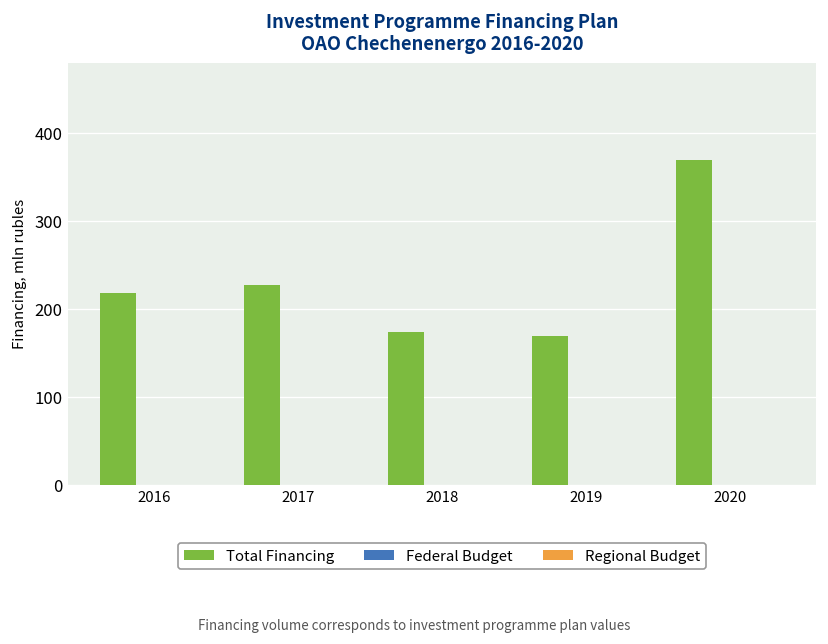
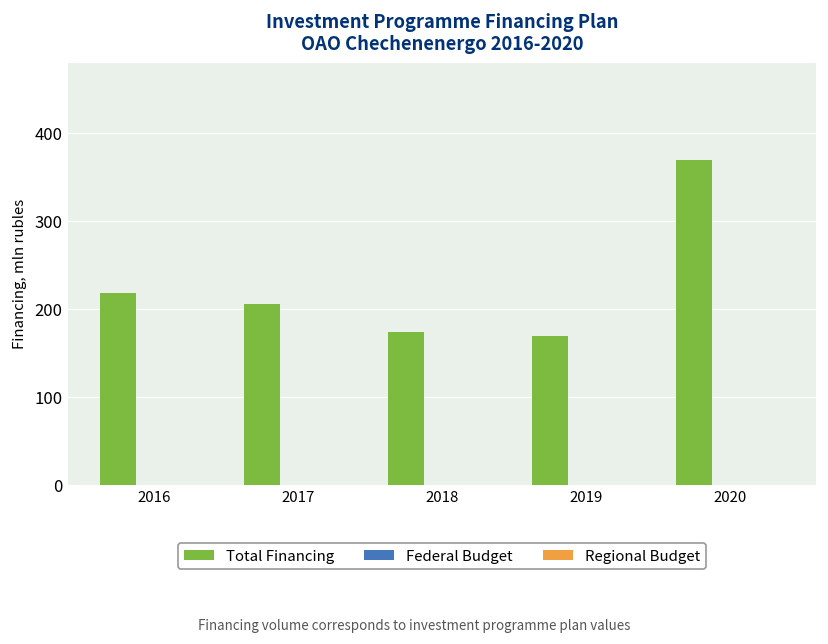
  {
    "Total Financing": {
      "2016": 220,
-     "2017": 230,
+     "2017": 210,
      "2018": 170,
      "2019": 170,
      "2020": 370
    },
    "Federal Budget": {
      "2016": 0,
      "2017": 0,
      "2018": 0,
      "2019": 0,
      "2020": 0
    },
    "Regional Budget": {
      "2016": 0,
      "2017": 0,
      "2018": 0,
      "2019": 0,
      "2020": 0
    }
  }
